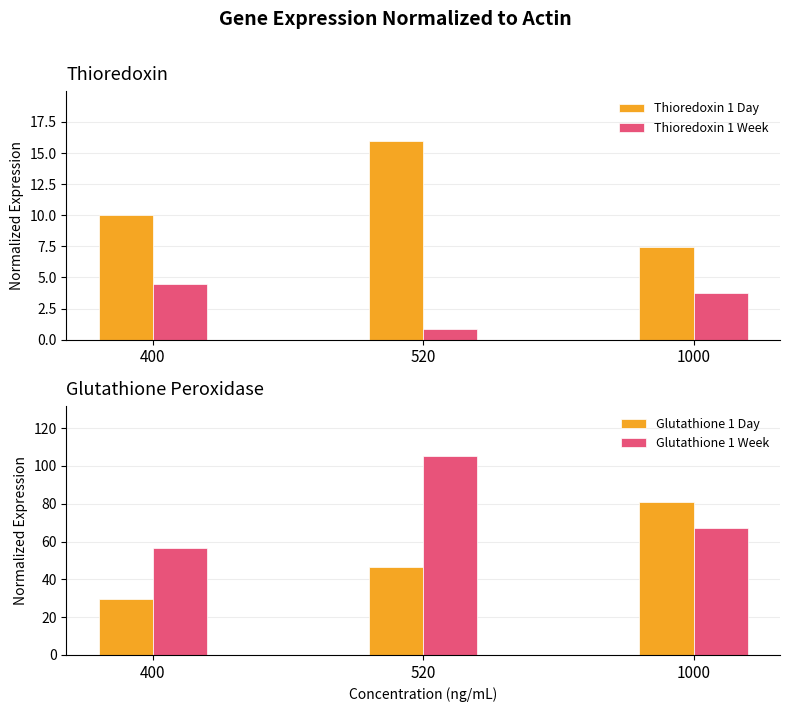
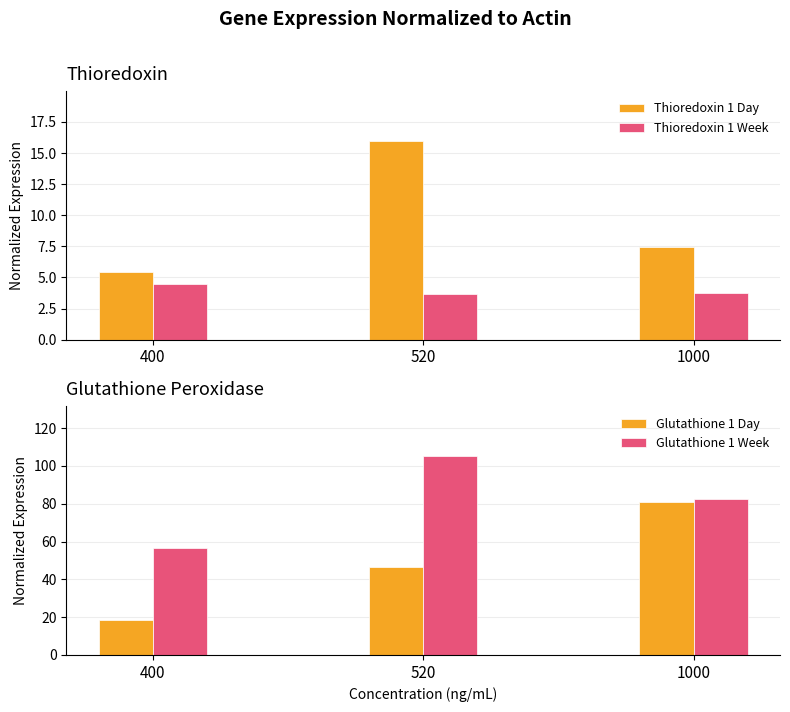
  {
    "Thioredoxin": {
      "Thioredoxin 1 Day": {
-       "400": 10.0,
+       "400": 5.4,
        "520": 16.0,
        "1000": 7.5
      },
      "Thioredoxin 1 Week": {
        "400": 4.5,
-       "520": 0.9,
+       "520": 3.6,
        "1000": 3.7
      }
    },
    "Glutathione Peroxidase": {
      "Glutathione 1 Day": {
-       "400": 30,
+       "400": 18,
        "520": 46,
        "1000": 81
      },
      "Glutathione 1 Week": {
        "400": 57,
        "520": 105,
-       "1000": 67
+       "1000": 83
      }
    }
  }
